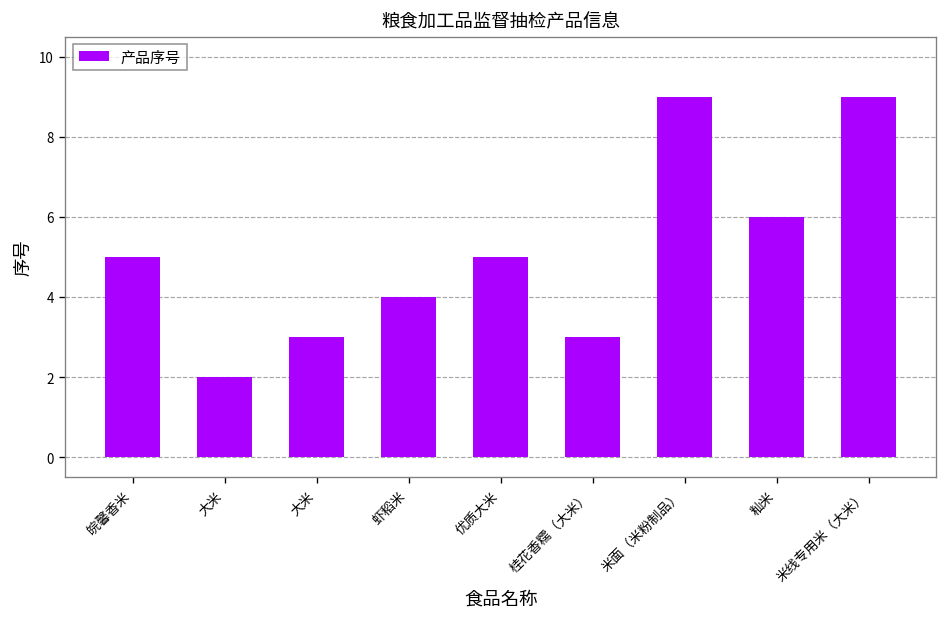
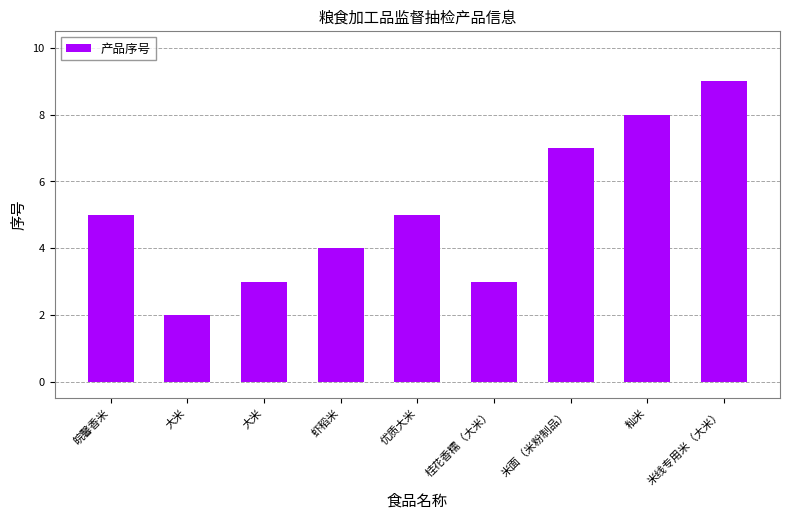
  {
    "皖馨香米": 5,
    "虾稻米": 4,
    "优质大米": 5,
    "桂花香糯（大米）": 3,
-   "米面（米粉制品）": 9,
-   "籼米": 6,
+   "米面（米粉制品）": 7,
+   "籼米": 8,
    "米线专用米（大米）": 9
  }
